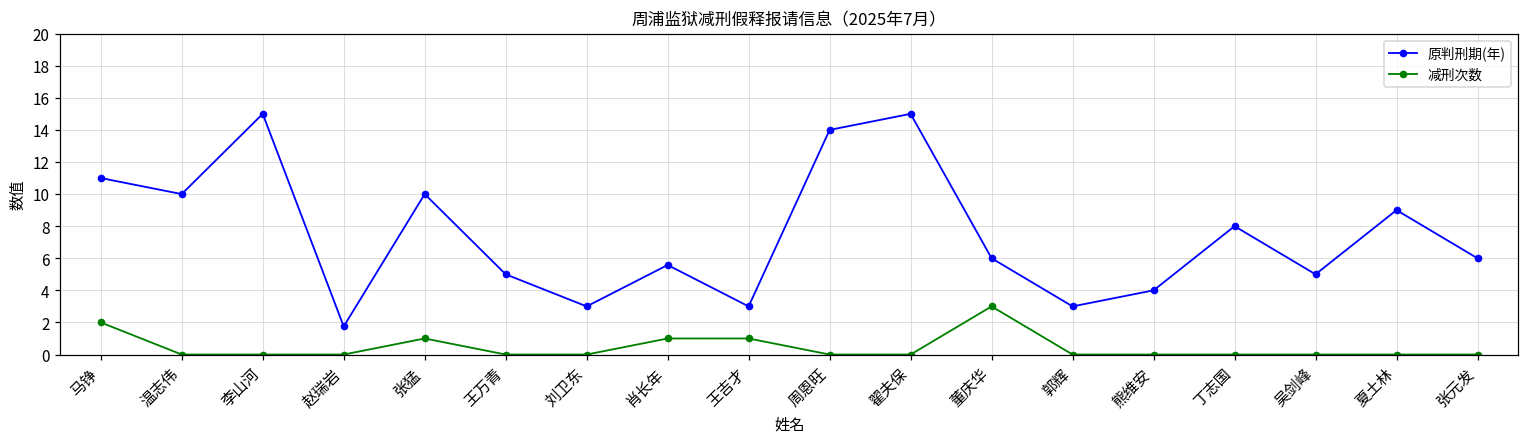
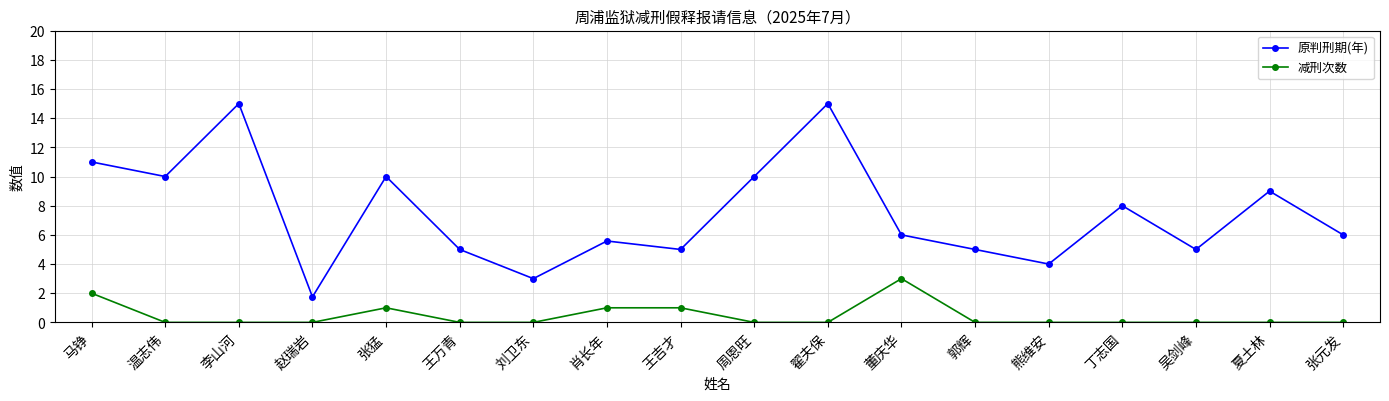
  {
    "原判刑期(年)": {
      "马铮": 11,
      "温志伟": 10,
      "李山河": 15,
      "赵瑞岩": 1.8,
      "张猛": 10,
      "王万青": 5,
      "刘卫东": 3,
      "肖长年": 5.6,
-     "王吉才": 3,
-     "周恩旺": 14,
+     "王吉才": 5,
+     "周恩旺": 10,
      "翟夫保": 15,
      "董庆华": 6,
-     "郭辉": 3,
+     "郭辉": 5,
      "熊维安": 4,
      "丁志国": 8,
      "吴剑峰": 5,
      "夏土林": 9,
      "张元发": 6
    },
    "减刑次数": {
      "马铮": 2,
      "温志伟": 0,
      "李山河": 0,
      "赵瑞岩": 0,
      "张猛": 1,
      "王万青": 0,
      "刘卫东": 0,
      "肖长年": 1,
      "王吉才": 1,
      "周恩旺": 0,
      "翟夫保": 0,
      "董庆华": 3,
      "郭辉": 0,
      "熊维安": 0,
      "丁志国": 0,
      "吴剑峰": 0,
      "夏土林": 0,
      "张元发": 0
    }
  }
